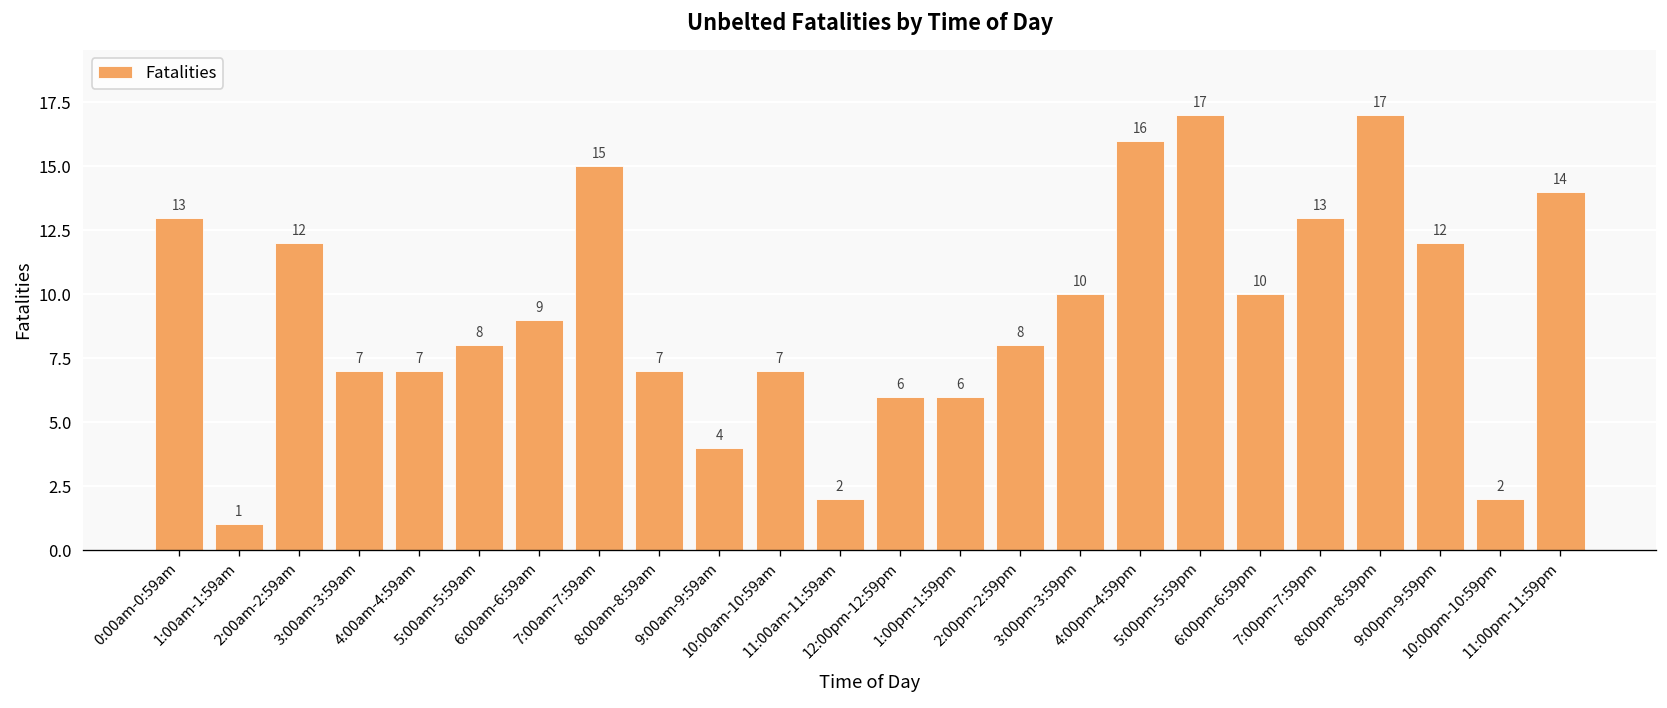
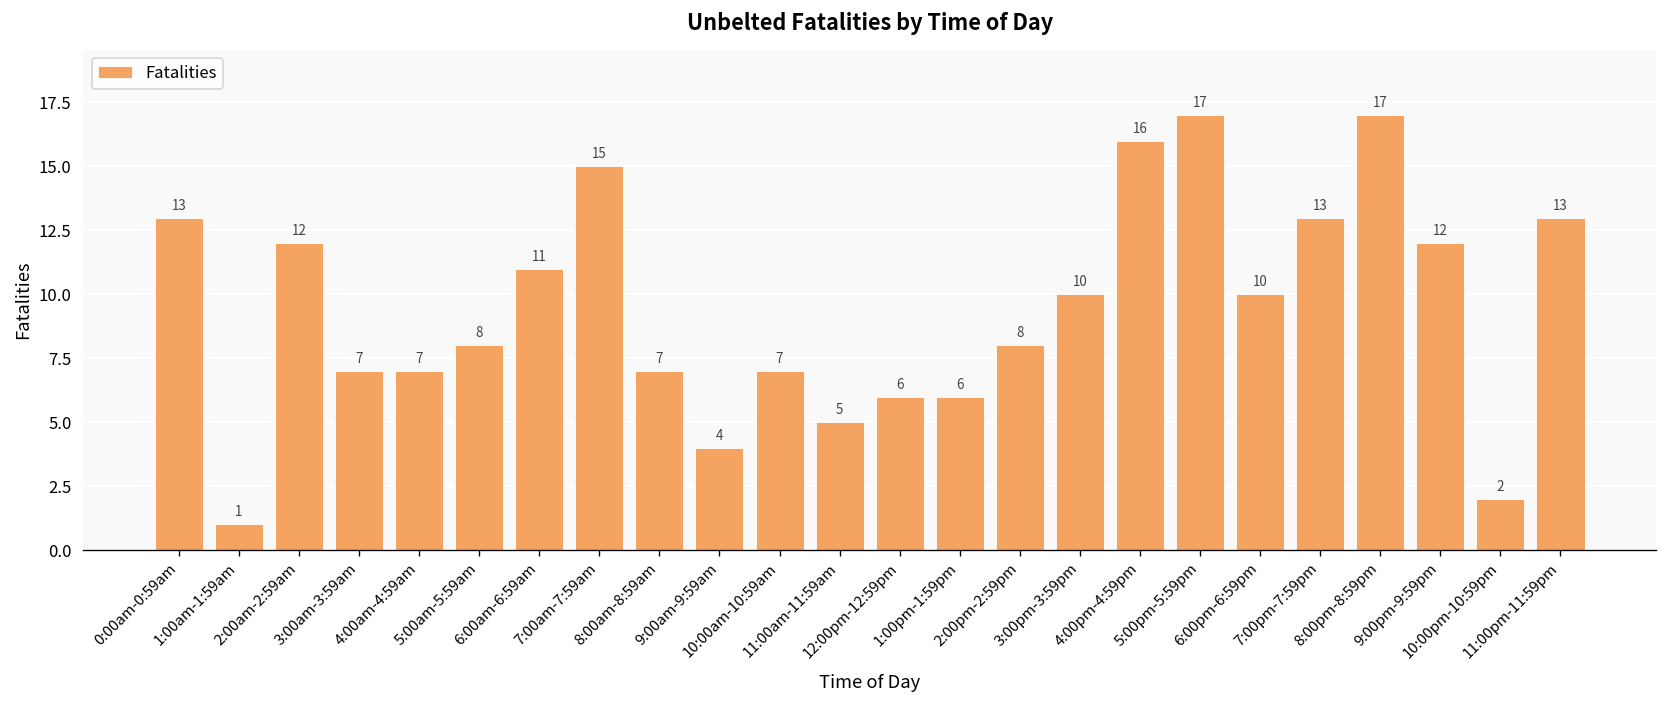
  {
    "0:00am-0:59am": 13,
    "1:00am-1:59am": 1,
    "2:00am-2:59am": 12,
    "3:00am-3:59am": 7,
    "4:00am-4:59am": 7,
    "5:00am-5:59am": 8,
-   "6:00am-6:59am": 9,
+   "6:00am-6:59am": 11,
    "7:00am-7:59am": 15,
    "8:00am-8:59am": 7,
    "9:00am-9:59am": 4,
    "10:00am-10:59am": 7,
-   "11:00am-11:59am": 2,
+   "11:00am-11:59am": 5,
    "12:00pm-12:59pm": 6,
    "1:00pm-1:59pm": 6,
    "2:00pm-2:59pm": 8,
    "3:00pm-3:59pm": 10,
    "4:00pm-4:59pm": 16,
    "5:00pm-5:59pm": 17,
    "6:00pm-6:59pm": 10,
    "7:00pm-7:59pm": 13,
    "8:00pm-8:59pm": 17,
    "9:00pm-9:59pm": 12,
    "10:00pm-10:59pm": 2,
-   "11:00pm-11:59pm": 14
+   "11:00pm-11:59pm": 13
  }
